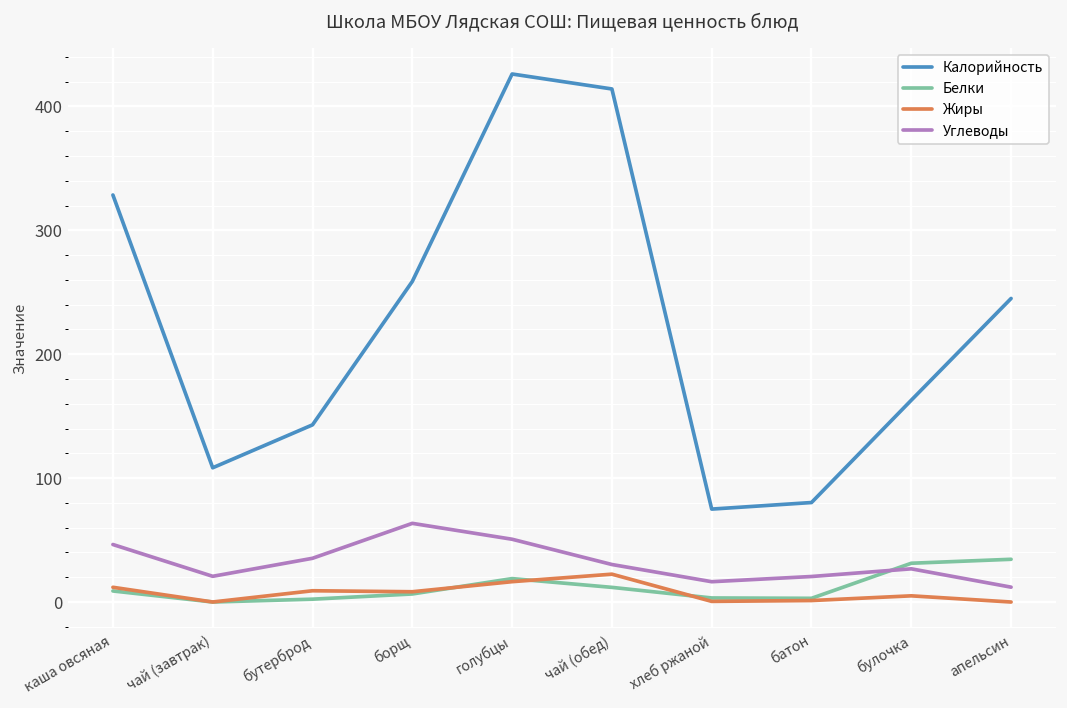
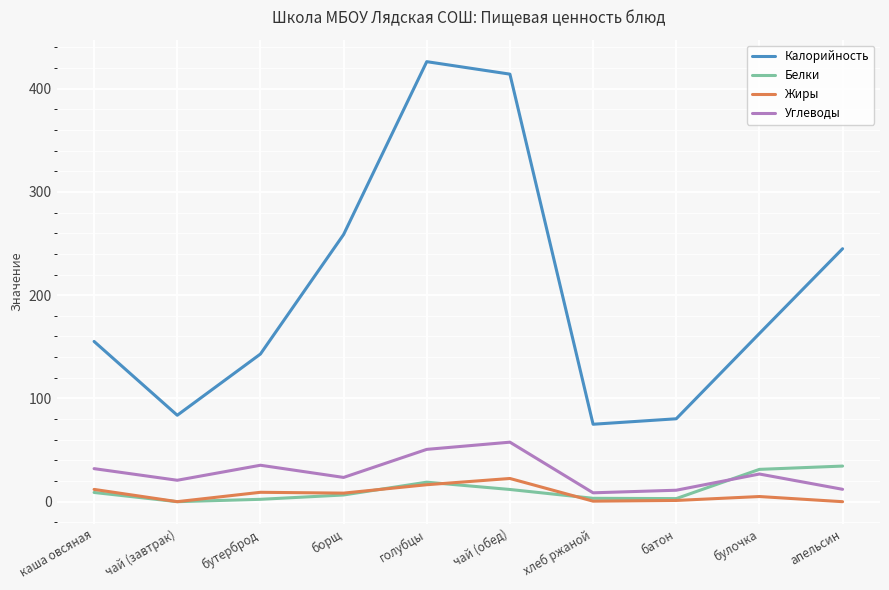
  {
    "Калорийность": {
-     "каша овсяная": 329,
-     "чай (завтрак)": 108,
+     "каша овсяная": 155,
+     "чай (завтрак)": 84,
      "бутерброд": 143,
      "борщ": 259,
      "голубцы": 426,
      "чай (обед)": 414,
      "хлеб ржаной": 75,
      "батон": 80,
      "булочка": 163,
      "апельсин": 245
    },
    "Белки": {
      "каша овсяная": 9,
      "бутерброд": 2,
      "чай (обед)": 12,
      "хлеб ржаной": 3,
      "булочка": 31,
      "апельсин": 35
    },
    "Жиры": {
      "каша овсяная": 12,
      "бутерброд": 9,
      "чай (обед)": 22,
      "хлеб ржаной": 1,
      "булочка": 5,
      "апельсин": 0
    },
    "Углеводы": {
-     "каша овсяная": 46,
+     "каша овсяная": 32,
      "чай (завтрак)": 21,
      "бутерброд": 35,
-     "борщ": 64,
+     "борщ": 24,
      "голубцы": 51,
-     "чай (обед)": 30,
-     "хлеб ржаной": 16,
-     "батон": 21,
+     "чай (обед)": 58,
+     "хлеб ржаной": 9,
+     "батон": 11,
      "булочка": 27,
      "апельсин": 12
    }
  }
